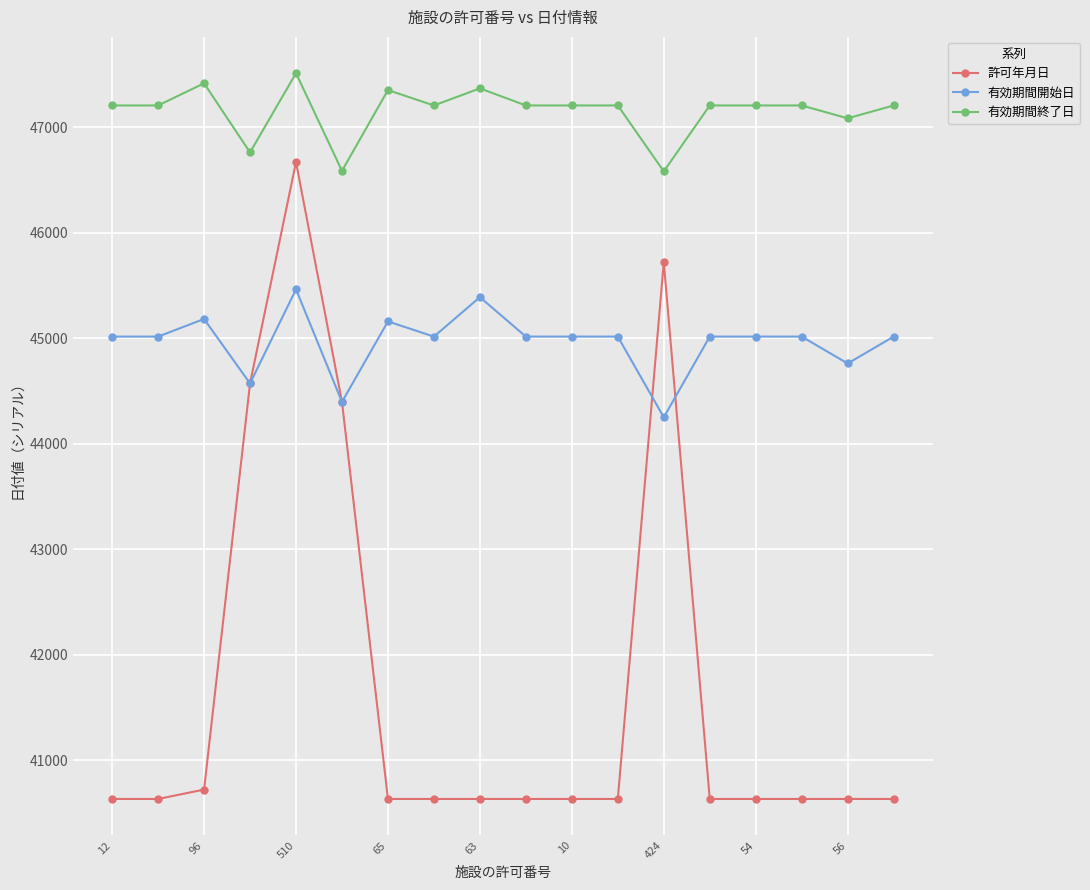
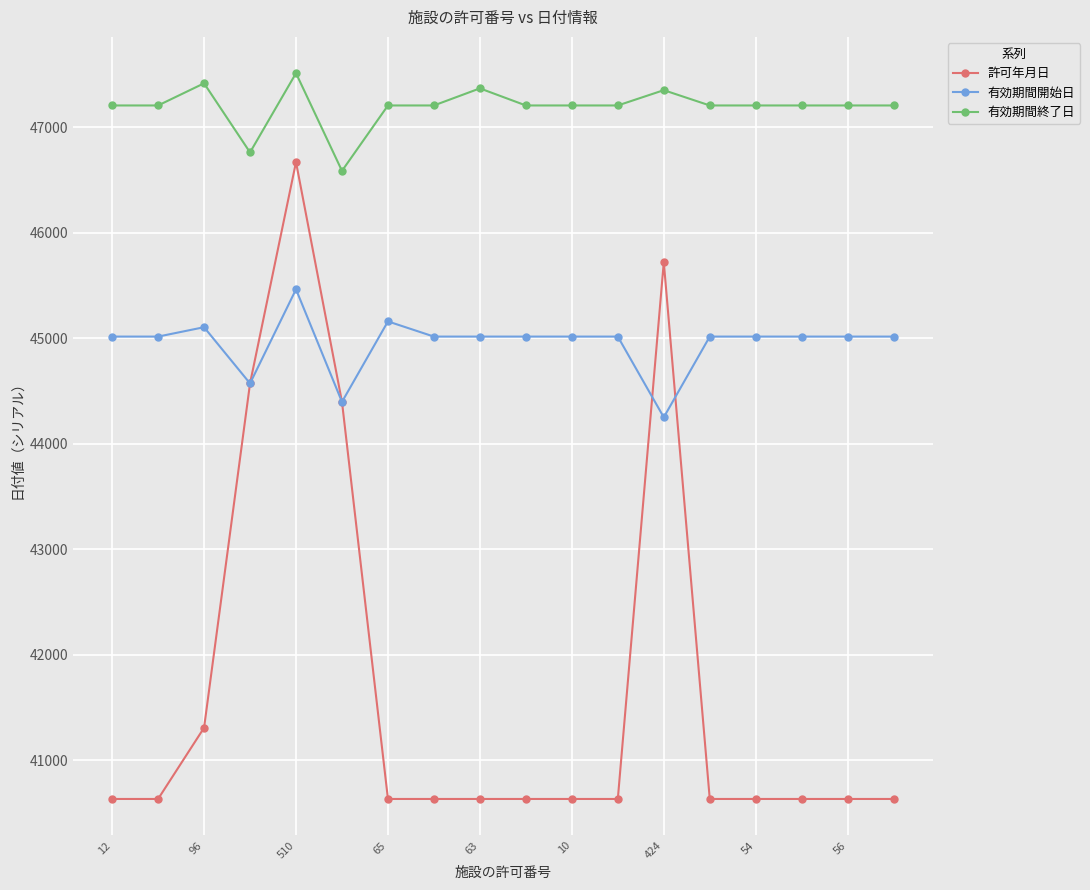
  {
    "許可年月日": {
-     "96": 40720,
+     "96": 41310,
      "510": 46670,
      "65": 40630,
      "63": 40630,
      "424": 45720,
      "54": 40630,
      "56": 40630
    },
    "有効期間開始日": {
-     "96": 45180,
+     "96": 45110,
      "510": 45470,
      "65": 45160,
-     "63": 45390,
+     "63": 45020,
      "424": 44250,
      "54": 45020,
-     "56": 44760
+     "56": 45020
    },
    "有効期間終了日": {
      "96": 47420,
      "510": 47510,
-     "65": 47350,
+     "65": 47210,
      "63": 47370,
-     "424": 46580,
+     "424": 47350,
      "54": 47210,
-     "56": 47090
+     "56": 47210
    }
  }
